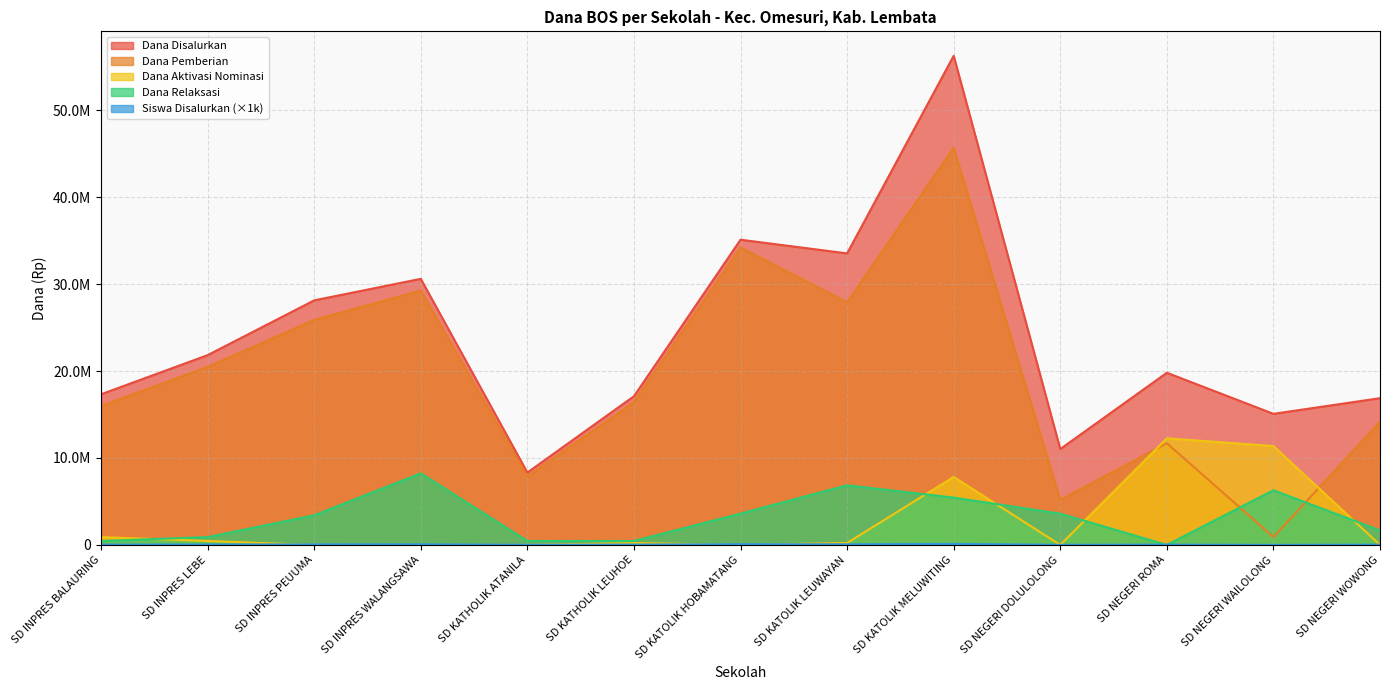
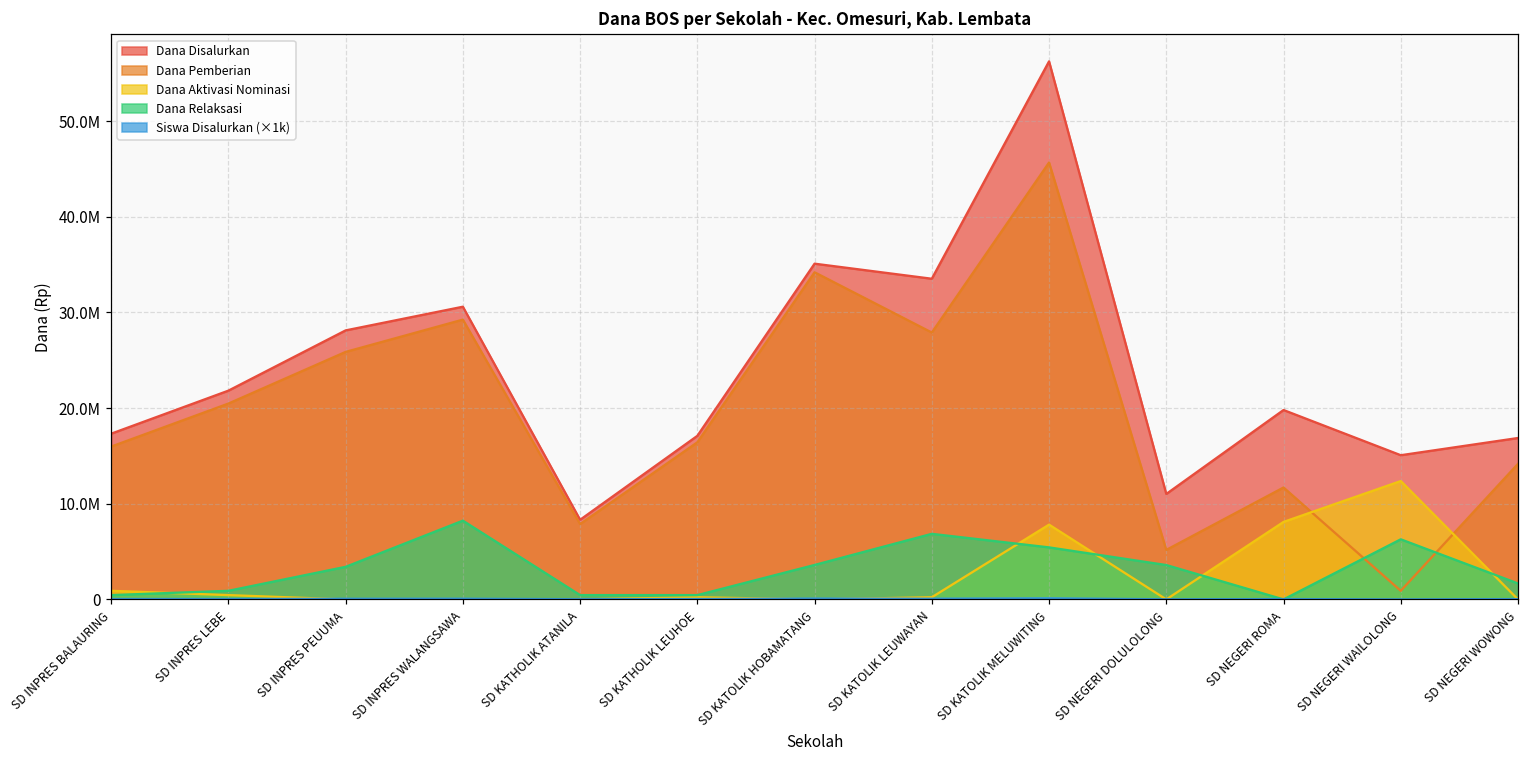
  {
    "Dana Aktivasi Nominasi": {
      "SD INPRES BALAURING": 1000000,
      "SD INPRES LEBE": 0,
      "SD KATOLIK MELUWITING": 8000000,
-     "SD NEGERI ROMA": 12000000,
-     "SD NEGERI WAILOLONG": 11000000
+     "SD NEGERI ROMA": 8000000,
+     "SD NEGERI WAILOLONG": 12000000
    },
    "Dana Relaksasi": {
      "SD INPRES BALAURING": 0,
      "SD INPRES LEBE": 1000000,
      "SD INPRES PEUUMA": 3000000,
      "SD INPRES WALANGSAWA": 8000000,
      "SD KATHOLIK ATANILA": 0,
      "SD KATOLIK HOBAMATANG": 4000000,
      "SD KATOLIK LEUWAYAN": 7000000,
      "SD KATOLIK MELUWITING": 5000000,
      "SD NEGERI DOLULOLONG": 4000000,
      "SD NEGERI WAILOLONG": 6000000,
      "SD NEGERI WOWONG": 2000000
    },
    "Siswa Disalurkan (×1k)": {
      "SD INPRES BALAURING": 0,
      "SD INPRES LEBE": 0,
      "SD KATOLIK MELUWITING": 0,
      "SD NEGERI WAILOLONG": 0
    }
  }
